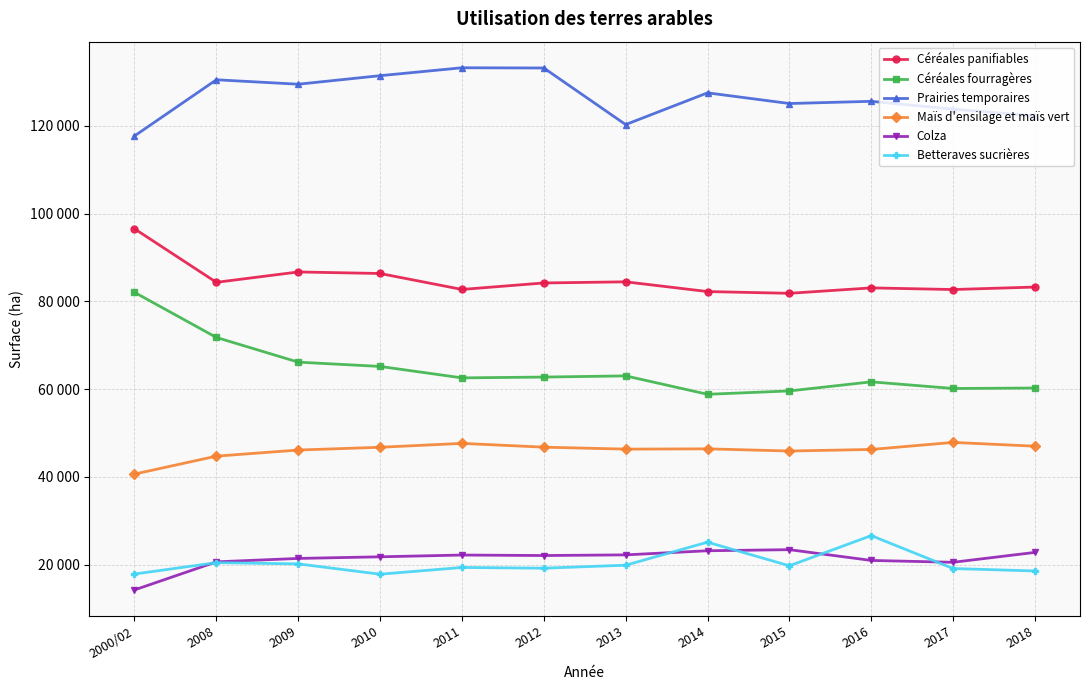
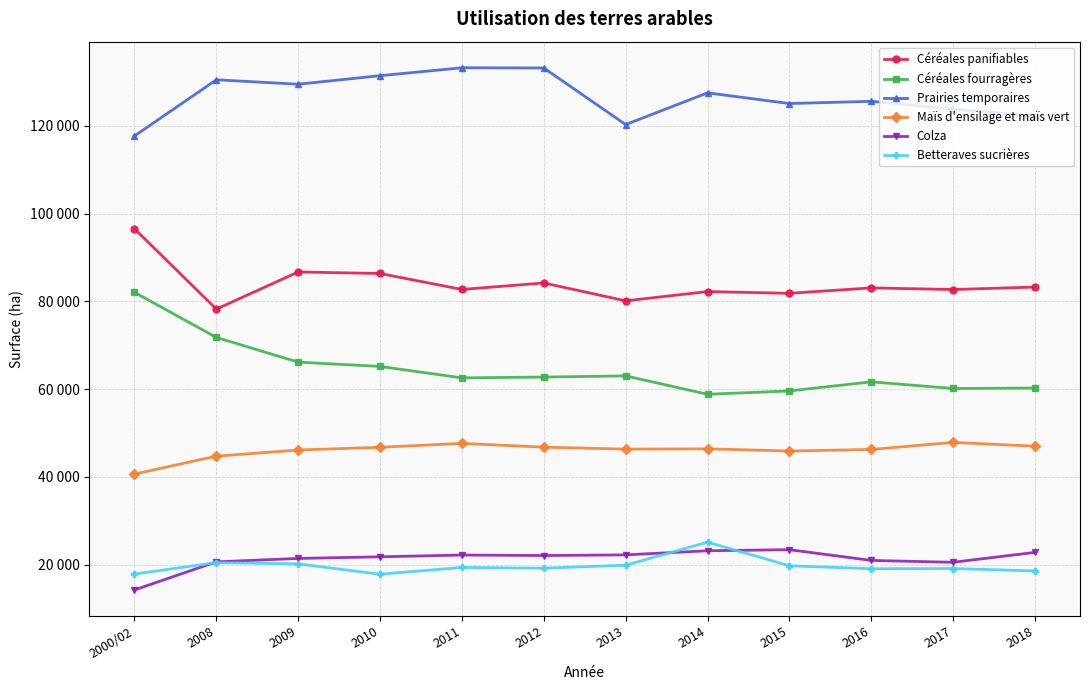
  {
    "Céréales panifiables": {
      "2000/02": 97000,
-     "2008": 84000,
+     "2008": 78000,
      "2009": 87000,
      "2010": 86000,
      "2011": 83000,
      "2012": 84000,
-     "2013": 84000,
+     "2013": 80000,
      "2014": 82000,
      "2015": 82000,
      "2016": 83000,
      "2017": 83000,
      "2018": 83000
    },
    "Céréales fourragères": {
      "2000/02": 82000,
      "2008": 72000,
      "2009": 66000,
      "2010": 65000,
      "2011": 63000,
      "2012": 63000,
      "2013": 63000,
      "2014": 59000,
      "2015": 60000,
      "2016": 62000,
      "2017": 60000,
      "2018": 60000
    },
    "Prairies temporaires": {
      "2000/02": 118000,
      "2008": 130000,
      "2009": 129000,
      "2010": 131000,
      "2011": 133000,
      "2012": 133000,
      "2013": 120000,
      "2014": 127000,
      "2015": 125000,
      "2016": 126000
    },
    "Maïs d'ensilage et maïs vert": {
      "2000/02": 41000,
      "2008": 45000,
      "2009": 46000,
      "2010": 47000,
      "2011": 48000,
      "2012": 47000,
      "2013": 46000,
      "2014": 46000,
      "2015": 46000,
      "2016": 46000,
      "2017": 48000,
      "2018": 47000
    },
    "Colza": {
      "2000/02": 14000,
      "2009": 21000,
      "2010": 22000,
      "2011": 22000,
      "2012": 22000,
      "2013": 22000,
      "2014": 23000,
      "2015": 23000,
      "2016": 21000,
      "2017": 21000,
      "2018": 23000
    },
    "Betteraves sucrières": {
      "2000/02": 18000,
      "2009": 20000,
      "2010": 18000,
      "2011": 19000,
      "2012": 19000,
      "2013": 20000,
      "2014": 25000,
      "2015": 20000,
-     "2016": 27000,
+     "2016": 19000,
      "2017": 19000,
      "2018": 19000
    }
  }
